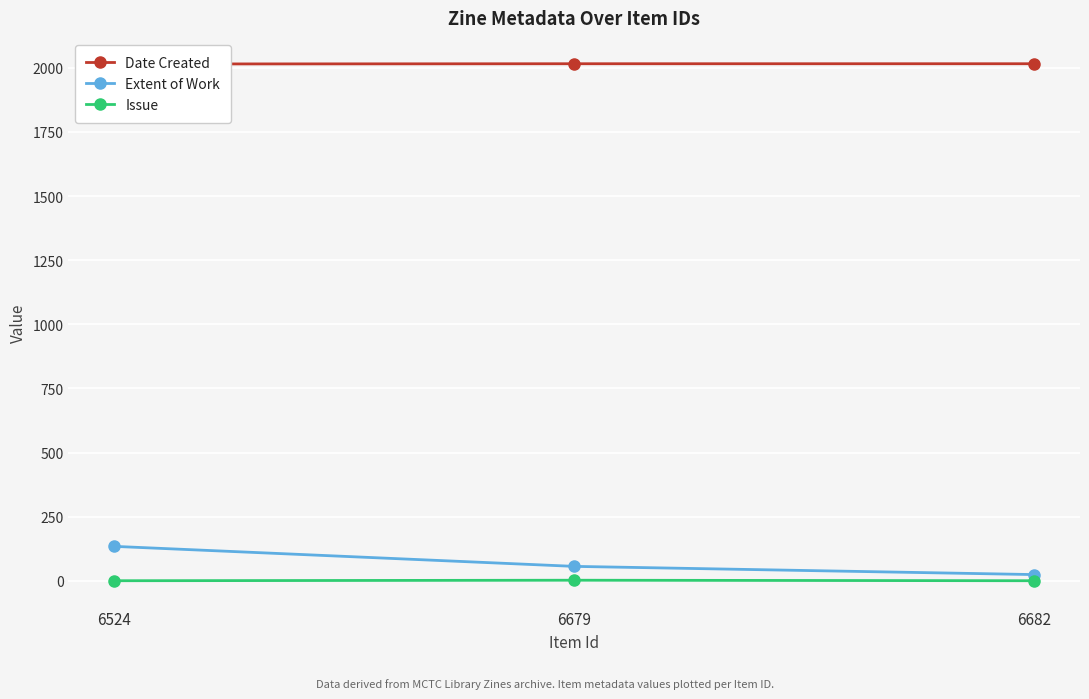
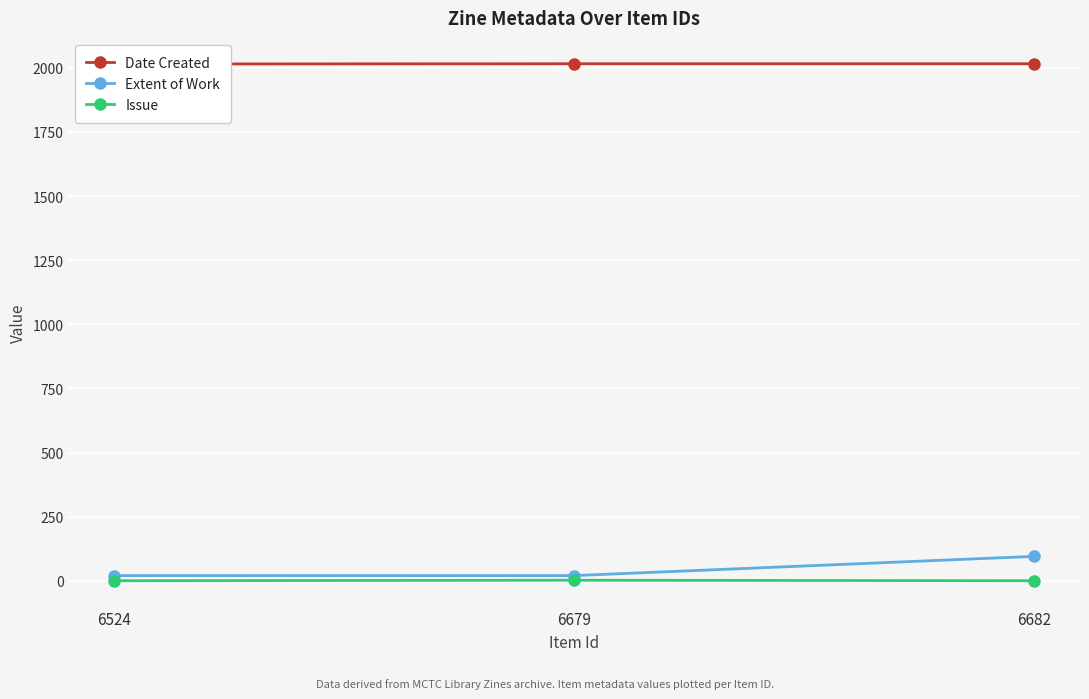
  {
    "Date Created": {
      "6679": 2020,
      "6682": 2020
    },
    "Extent of Work": {
-     "6524": 130,
-     "6679": 60,
-     "6682": 20
+     "6524": 20,
+     "6679": 20,
+     "6682": 100
    },
    "Issue": {
      "6524": 0,
      "6679": 0,
      "6682": 0
    }
  }
